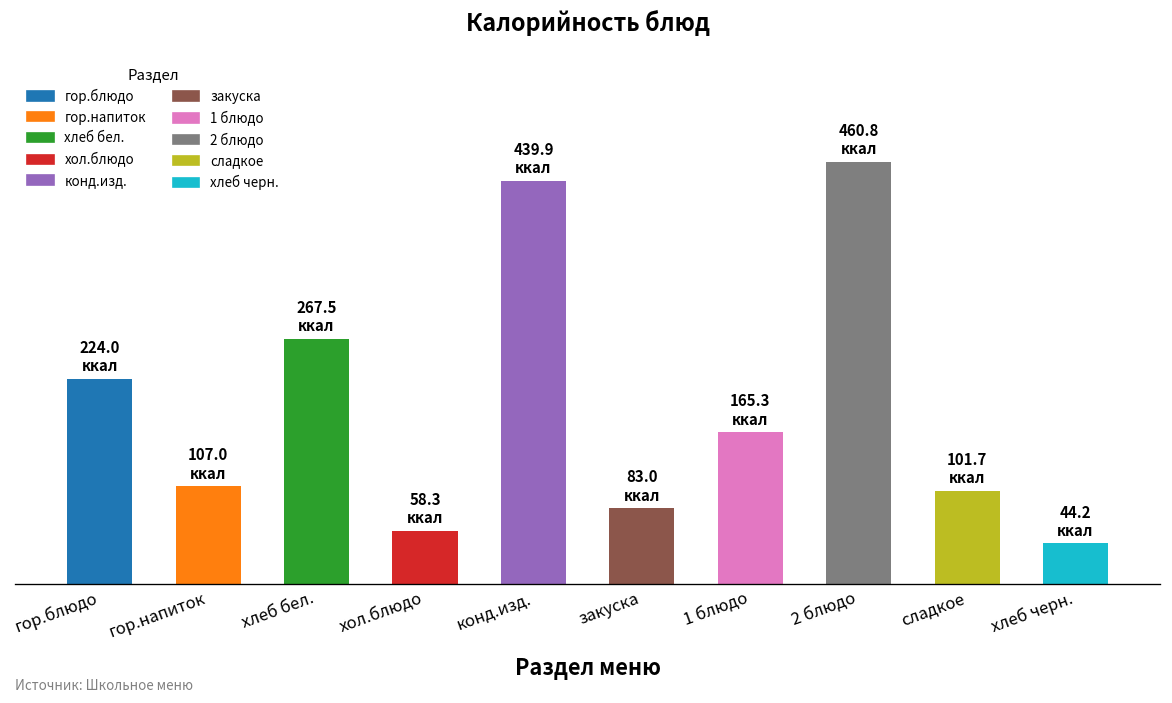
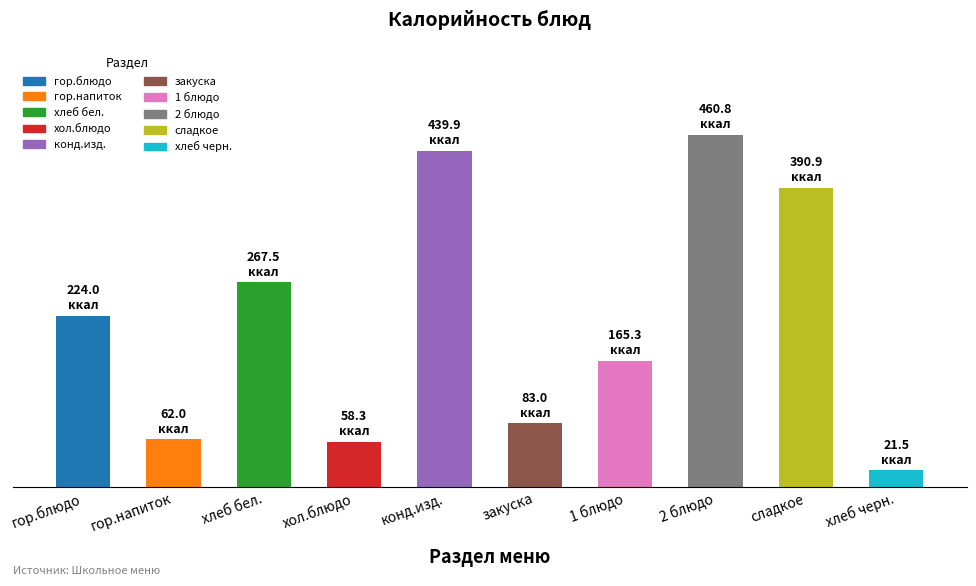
  {
    "гор.блюдо": 224.0,
-   "гор.напиток": 107.0,
+   "гор.напиток": 62.0,
    "хлеб бел.": 267.5,
    "хол.блюдо": 58.3,
    "конд.изд.": 439.9,
    "закуска": 83.0,
    "1 блюдо": 165.3,
    "2 блюдо": 460.8,
-   "сладкое": 101.7,
-   "хлеб черн.": 44.2
+   "сладкое": 390.9,
+   "хлеб черн.": 21.5
  }
